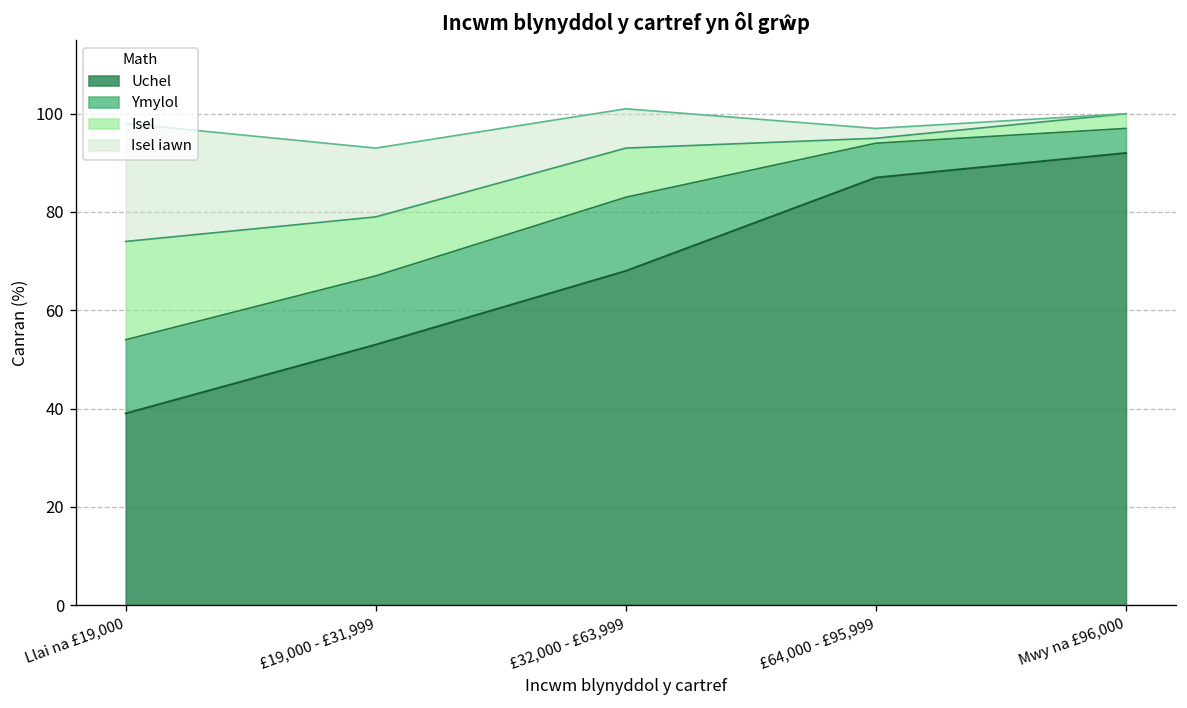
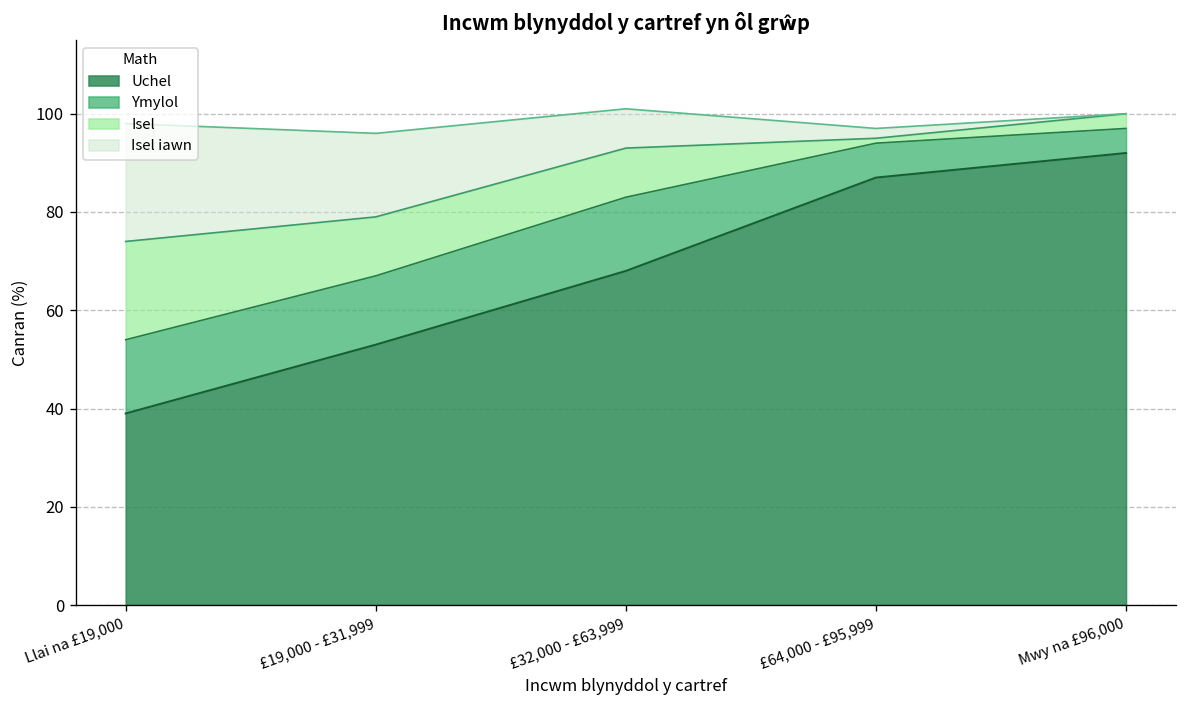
  {
    "Isel": {
      "Llai na £19,000": 20,
      "£19,000 - £31,999": 12,
      "£32,000 - £63,999": 10,
      "£64,000 - £95,999": 1
    },
    "Isel iawn": {
-     "£19,000 - £31,999": 14,
+     "£19,000 - £31,999": 17,
      "£32,000 - £63,999": 8,
      "£64,000 - £95,999": 2
    }
  }
